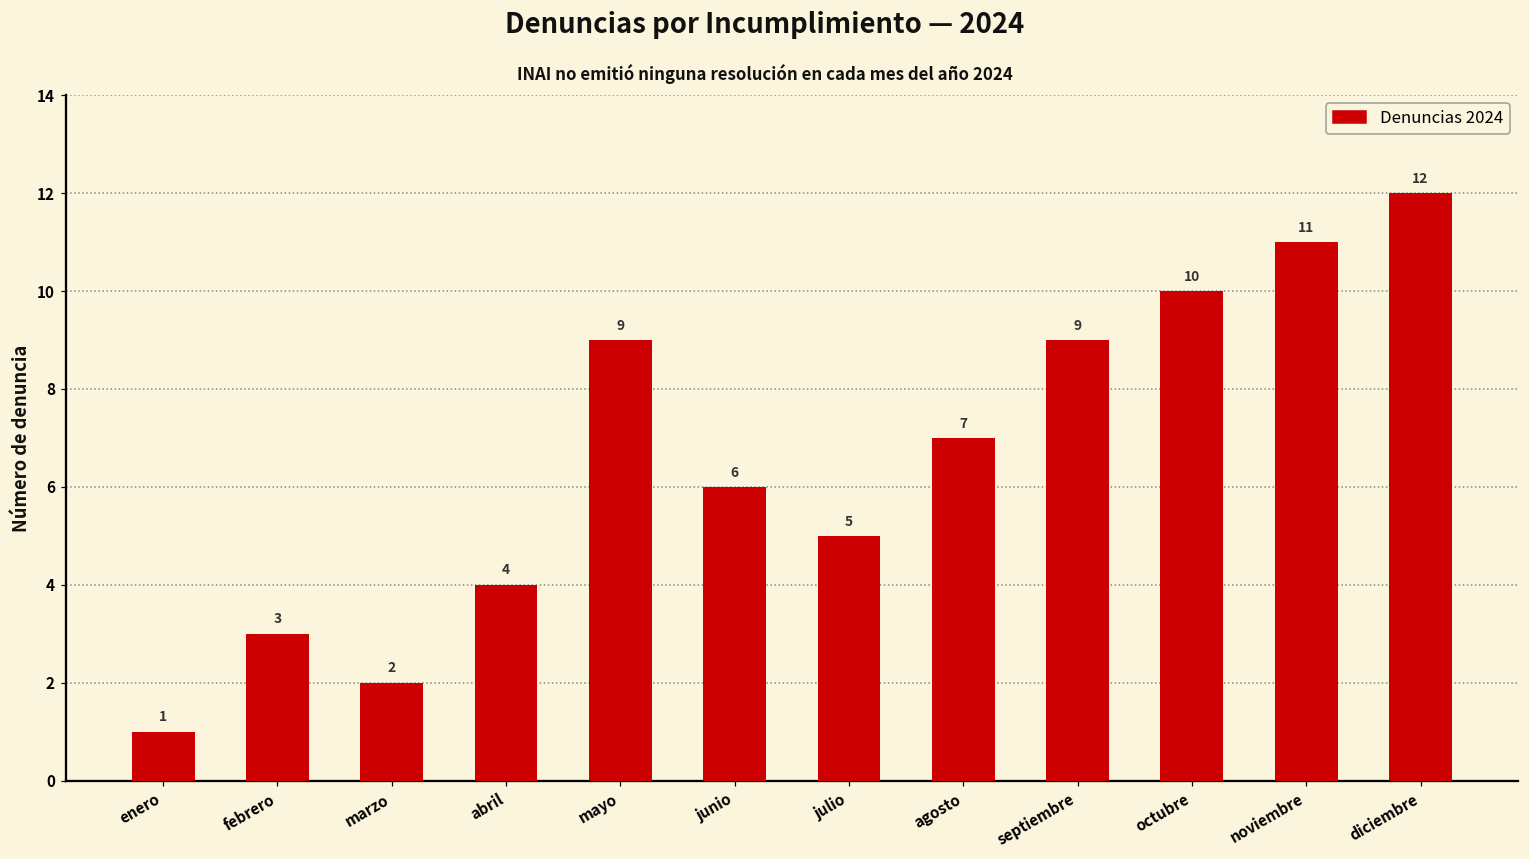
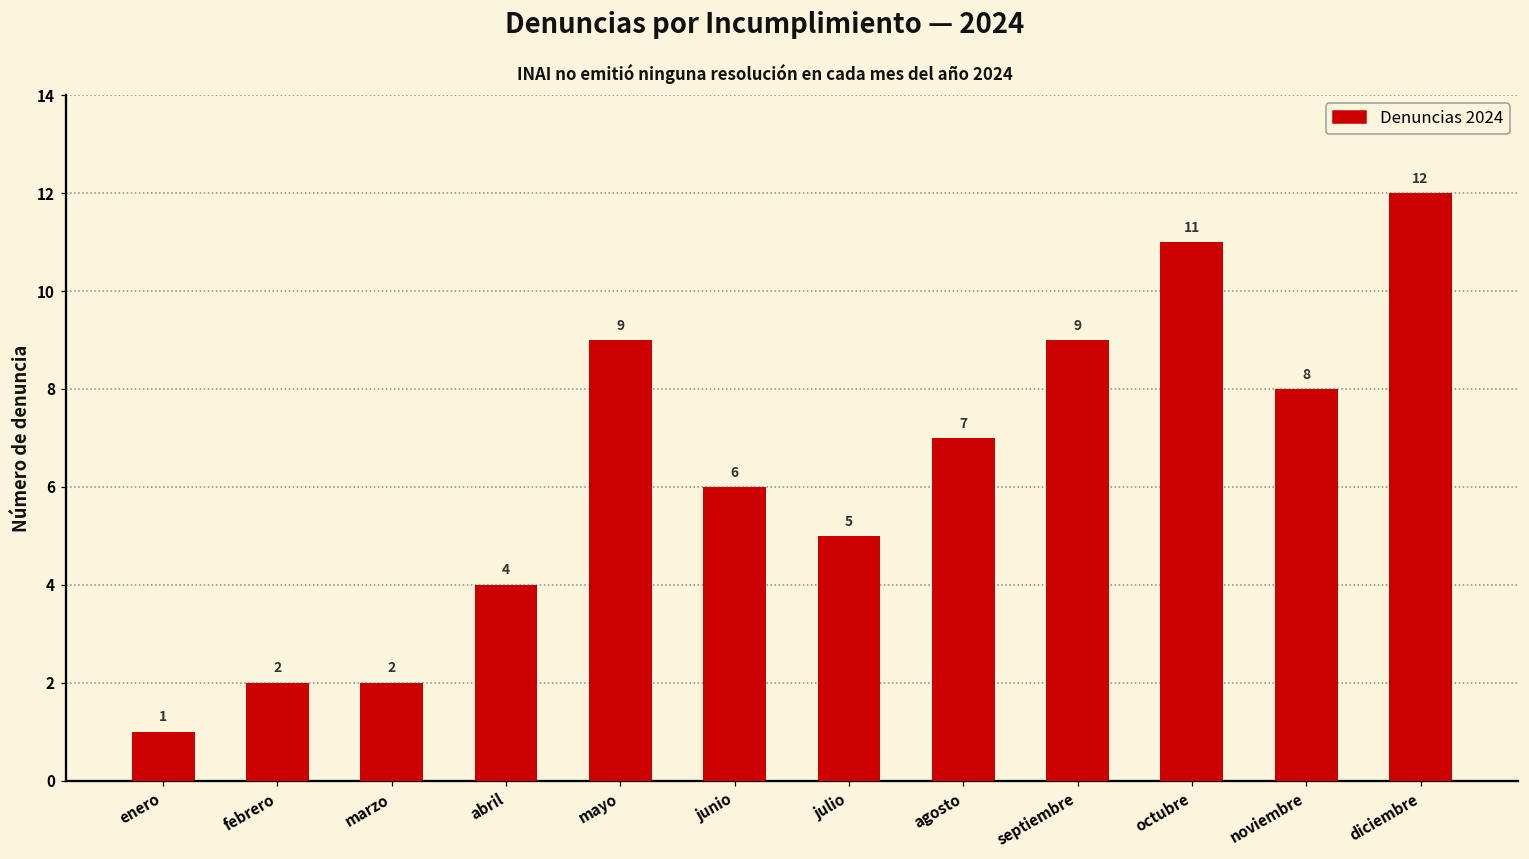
  {
    "enero": 1,
-   "febrero": 3,
+   "febrero": 2,
    "marzo": 2,
    "abril": 4,
    "mayo": 9,
    "junio": 6,
    "julio": 5,
    "agosto": 7,
    "septiembre": 9,
-   "octubre": 10,
-   "noviembre": 11,
+   "octubre": 11,
+   "noviembre": 8,
    "diciembre": 12
  }
